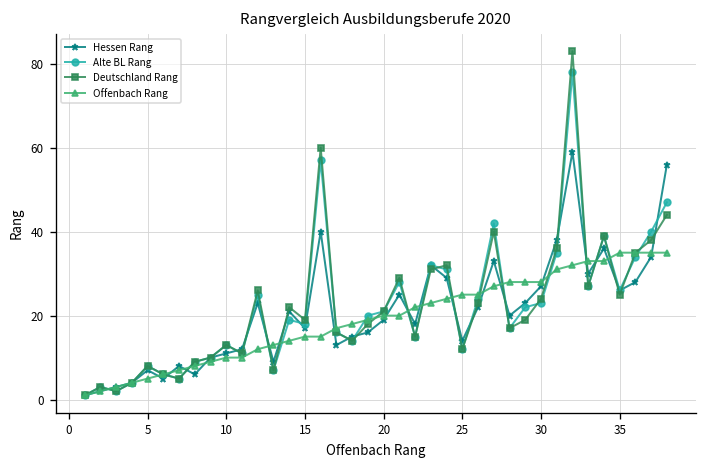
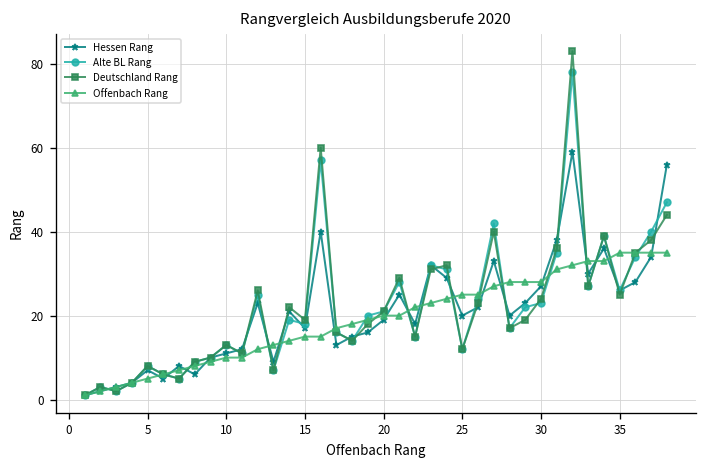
  {
    "Hessen Rang": {
      "5": 7,
      "10": 11,
      "15": 17,
      "20": 19,
-     "25": 14,
+     "25": 20,
      "30": 27
    },
    "Alte BL Rang": {
      "15": 18,
      "30": 23
    }
  }
